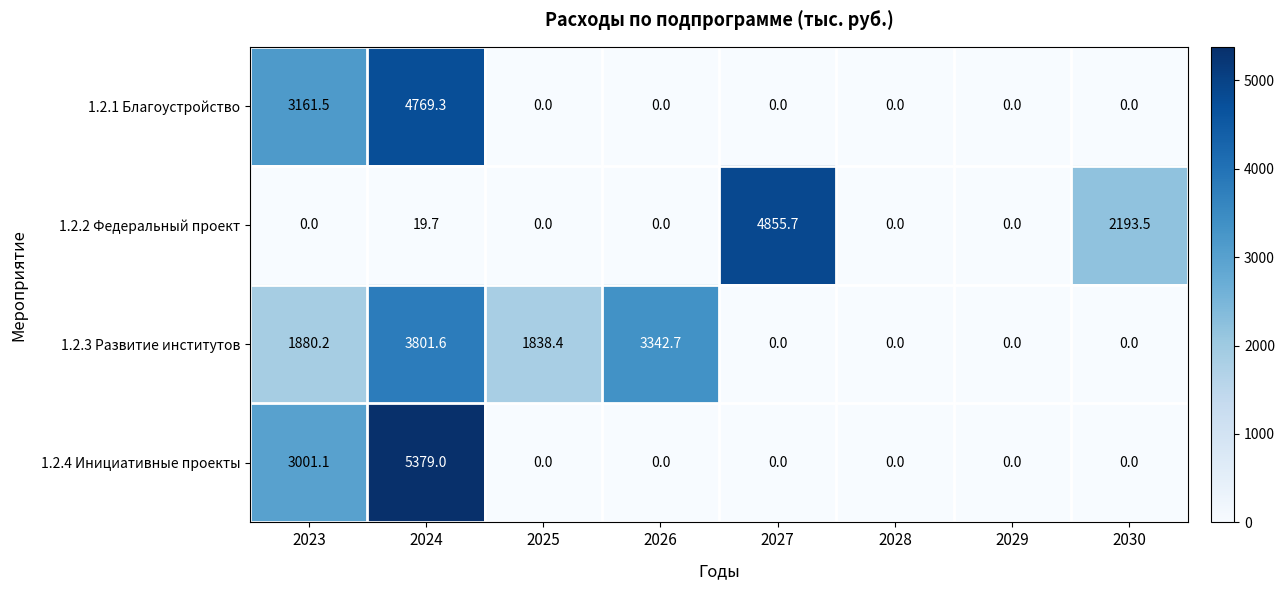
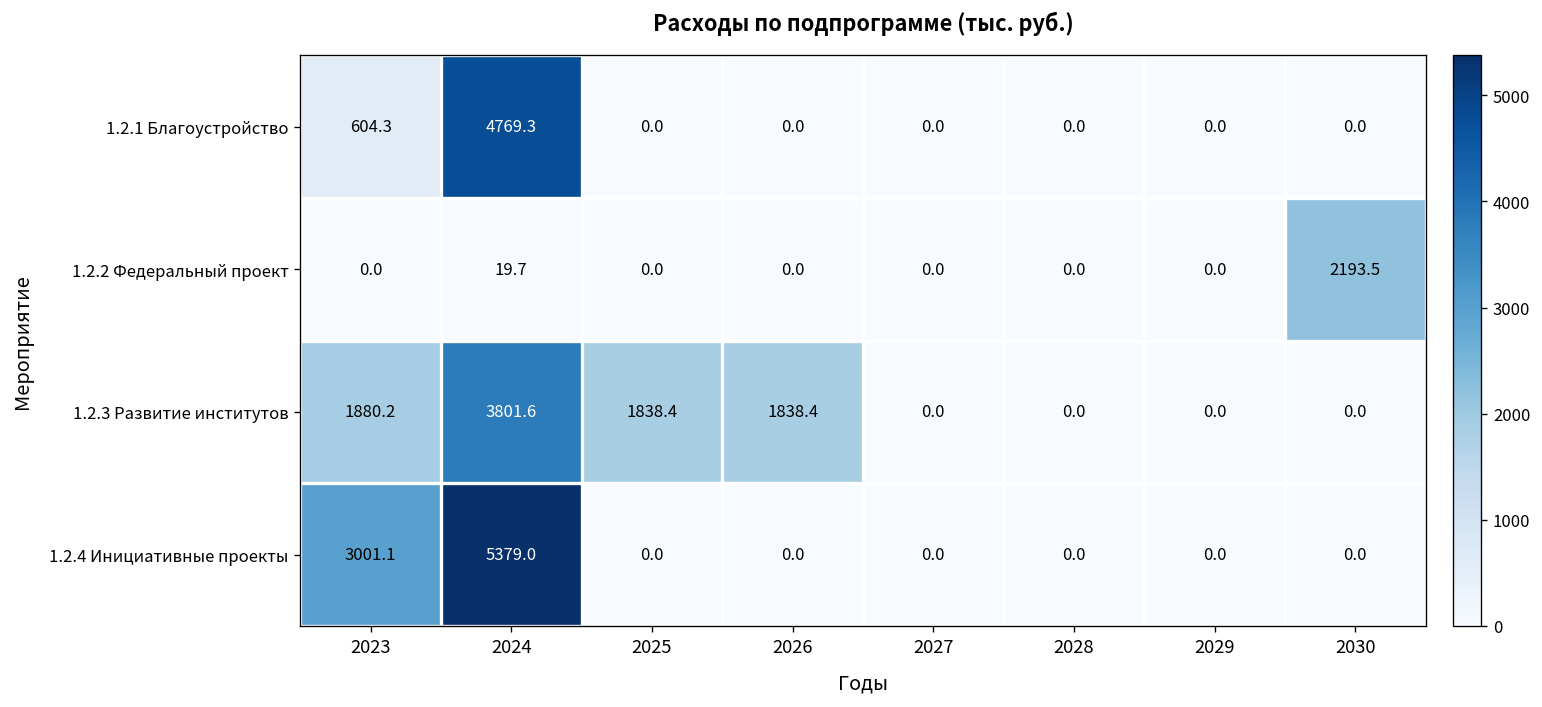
  {
    "1.2.1 Благоустройство": {
-     "2023": 3161.5,
+     "2023": 604.3,
      "2024": 4769.3,
      "2025": 0.0,
      "2026": 0.0,
      "2027": 0.0,
      "2028": 0.0,
      "2029": 0.0,
      "2030": 0.0
    },
    "1.2.2 Федеральный проект": {
      "2023": 0.0,
      "2024": 19.7,
      "2025": 0.0,
      "2026": 0.0,
-     "2027": 4855.7,
+     "2027": 0.0,
      "2028": 0.0,
      "2029": 0.0,
      "2030": 2193.5
    },
    "1.2.3 Развитие институтов": {
      "2023": 1880.2,
      "2024": 3801.6,
      "2025": 1838.4,
-     "2026": 3342.7,
+     "2026": 1838.4,
      "2027": 0.0,
      "2028": 0.0,
      "2029": 0.0,
      "2030": 0.0
    },
    "1.2.4 Инициативные проекты": {
      "2023": 3001.1,
      "2024": 5379.0,
      "2025": 0.0,
      "2026": 0.0,
      "2027": 0.0,
      "2028": 0.0,
      "2029": 0.0,
      "2030": 0.0
    }
  }
